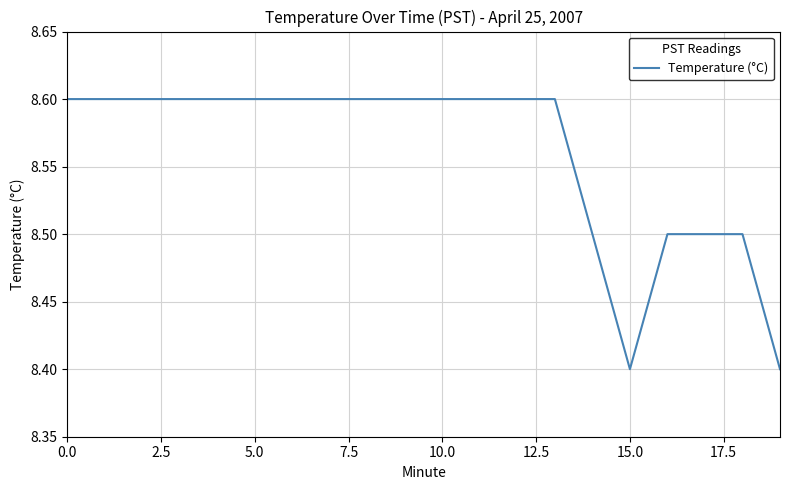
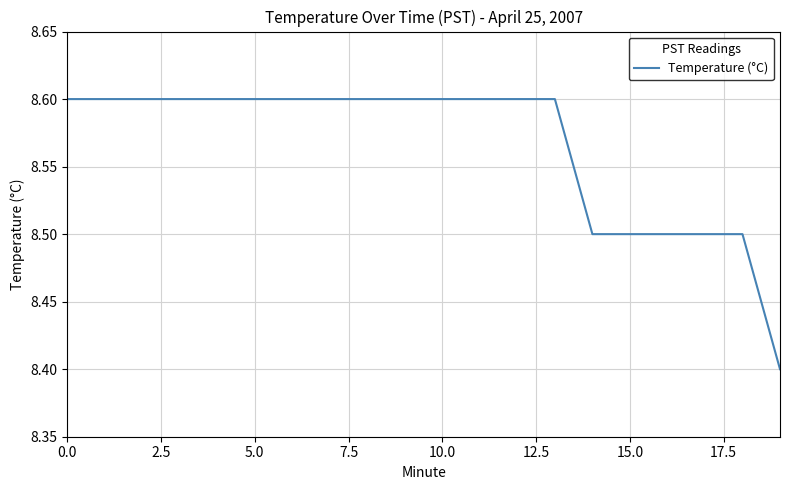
  {
    "0.0": 8.6,
    "5.0": 8.6,
    "10.0": 8.6,
-   "15.0": 8.4
+   "15.0": 8.5
  }
